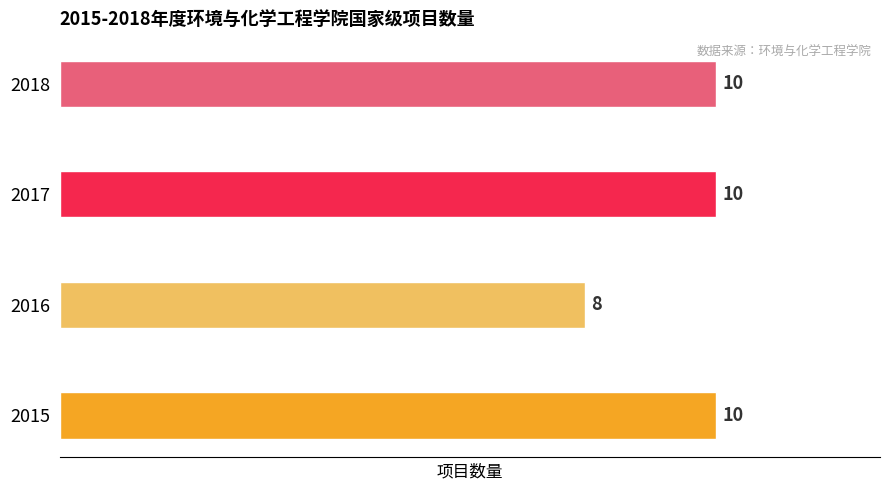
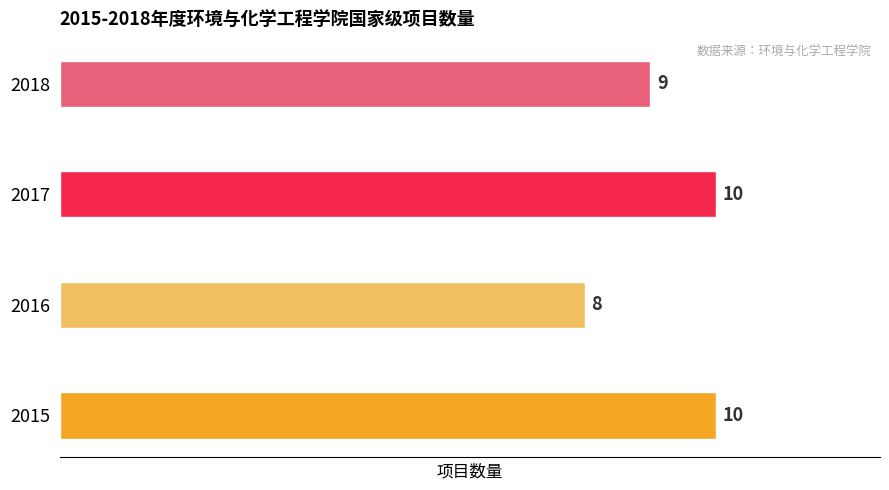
  {
-   "2018": 10,
+   "2018": 9,
    "2017": 10,
    "2016": 8,
    "2015": 10
  }
